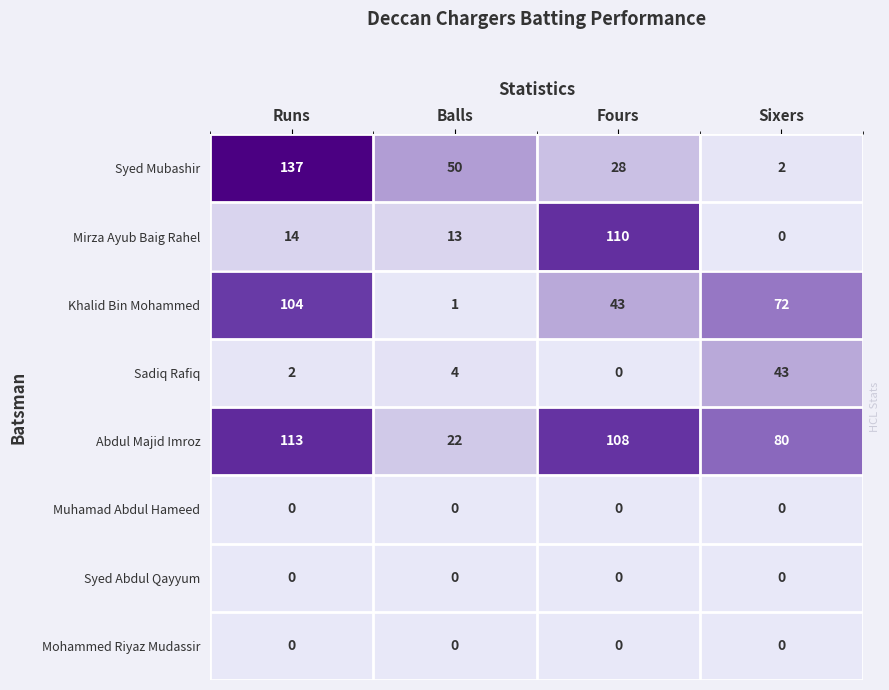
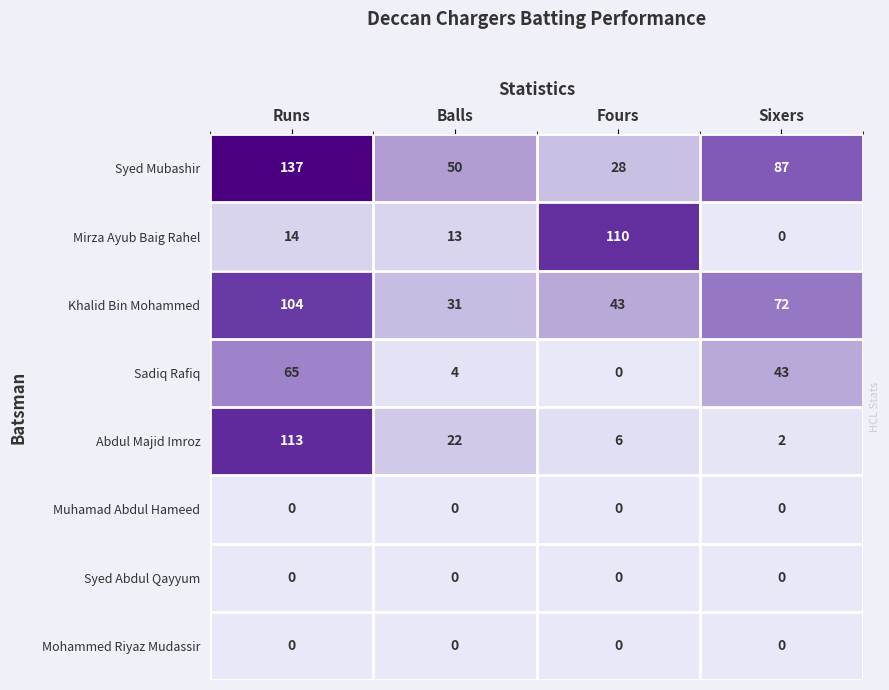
  {
    "Syed Mubashir": {
      "Runs": 137,
      "Balls": 50,
      "Fours": 28,
-     "Sixers": 2
+     "Sixers": 87
    },
    "Mirza Ayub Baig Rahel": {
      "Runs": 14,
      "Balls": 13,
      "Fours": 110,
      "Sixers": 0
    },
    "Khalid Bin Mohammed": {
      "Runs": 104,
-     "Balls": 1,
+     "Balls": 31,
      "Fours": 43,
      "Sixers": 72
    },
    "Sadiq Rafiq": {
-     "Runs": 2,
+     "Runs": 65,
      "Balls": 4,
      "Fours": 0,
      "Sixers": 43
    },
    "Abdul Majid Imroz": {
      "Runs": 113,
      "Balls": 22,
-     "Fours": 108,
-     "Sixers": 80
+     "Fours": 6,
+     "Sixers": 2
    },
    "Muhamad Abdul Hameed": {
      "Runs": 0,
      "Balls": 0,
      "Fours": 0,
      "Sixers": 0
    },
    "Syed Abdul Qayyum": {
      "Runs": 0,
      "Balls": 0,
      "Fours": 0,
      "Sixers": 0
    },
    "Mohammed Riyaz Mudassir": {
      "Runs": 0,
      "Balls": 0,
      "Fours": 0,
      "Sixers": 0
    }
  }
